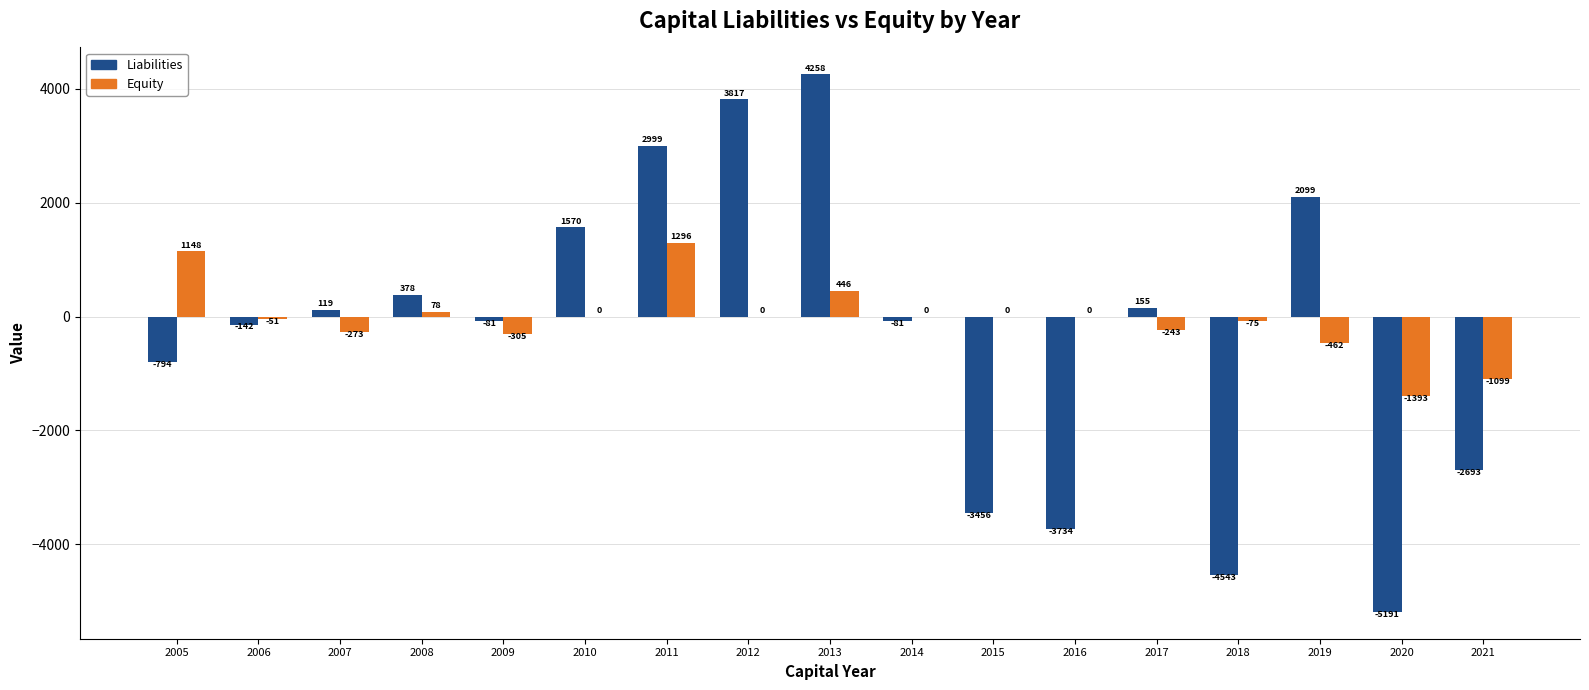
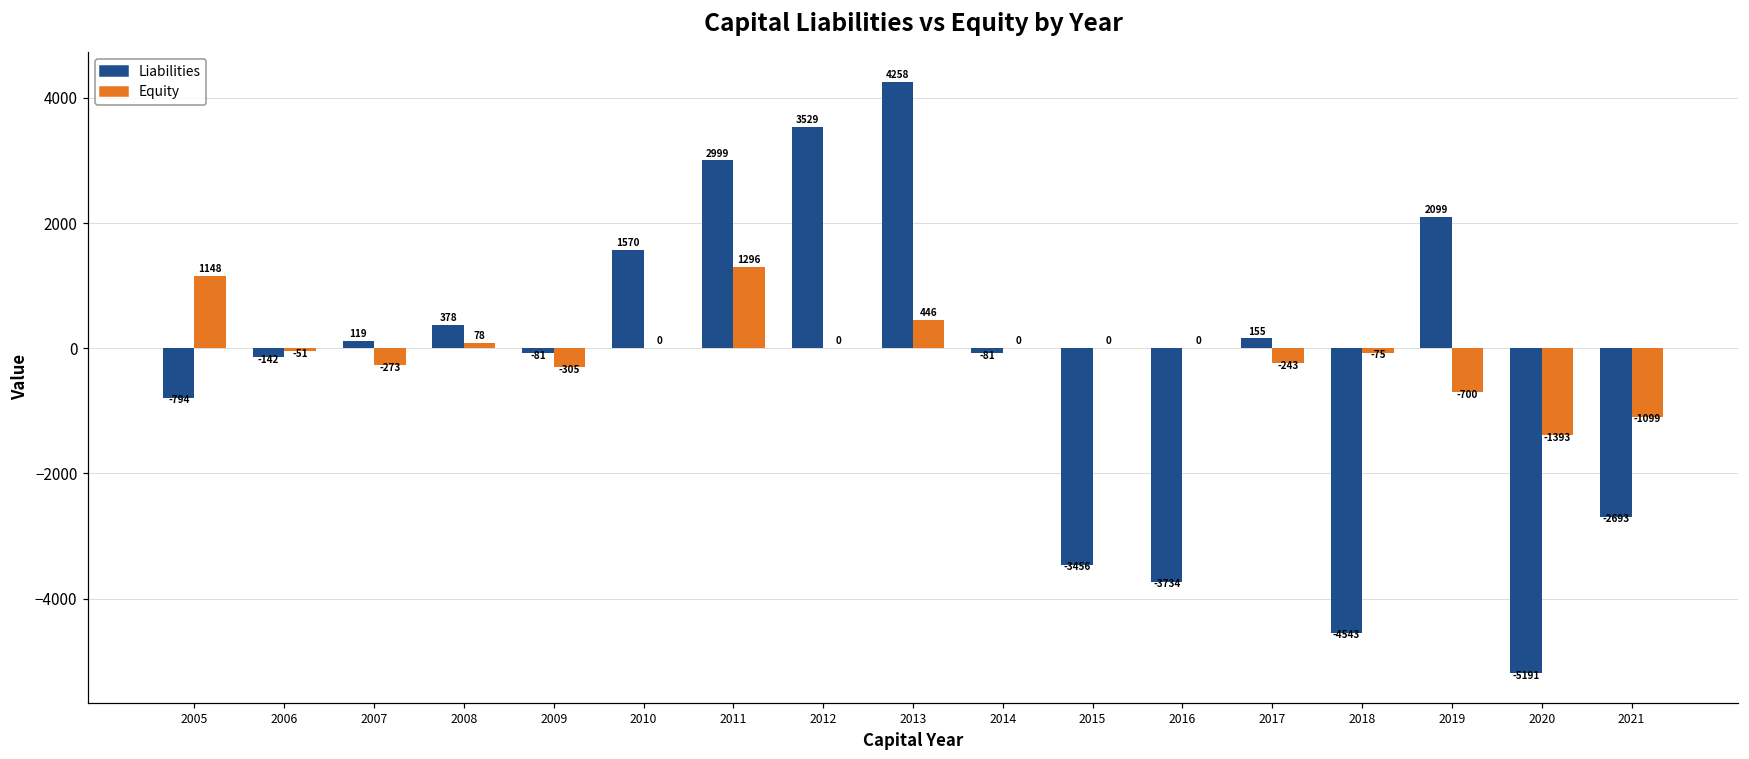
  {
    "Liabilities": {
      "2005": -794,
      "2006": -142,
      "2007": 119,
      "2008": 378,
      "2009": -81,
      "2010": 1570,
      "2011": 2999,
-     "2012": 3817,
+     "2012": 3529,
      "2013": 4258,
      "2014": -81,
      "2015": -3456,
      "2016": -3734,
      "2017": 155,
      "2018": -4543,
      "2019": 2099,
      "2020": -5191,
      "2021": -2693
    },
    "Equity": {
      "2005": 1148,
      "2006": -51,
      "2007": -273,
      "2008": 78,
      "2009": -305,
      "2010": 0,
      "2011": 1296,
      "2012": 0,
      "2013": 446,
      "2014": 0,
      "2015": 0,
      "2016": 0,
      "2017": -243,
      "2018": -75,
-     "2019": -462,
+     "2019": -700,
      "2020": -1393,
      "2021": -1099
    }
  }
